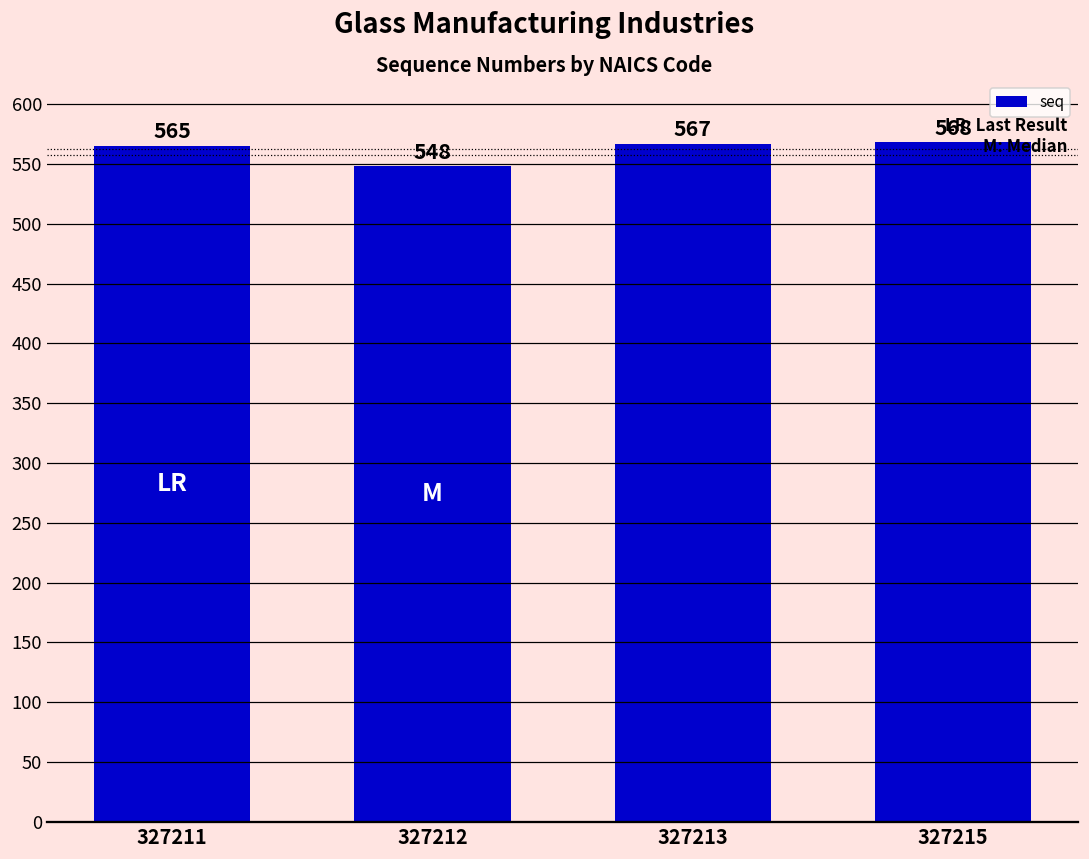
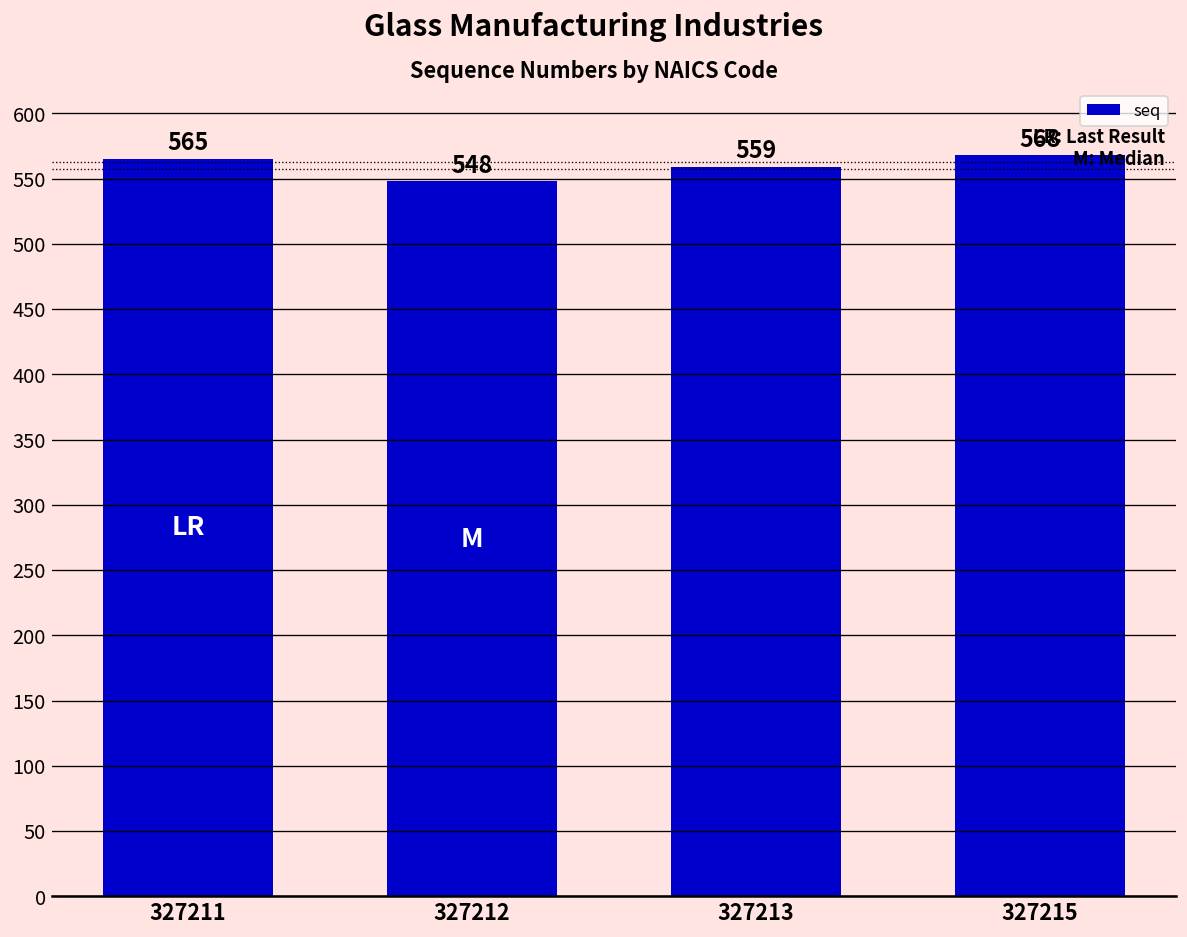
  {
    "327211": 565,
    "327212": 548,
-   "327213": 567
+   "327213": 559
  }
